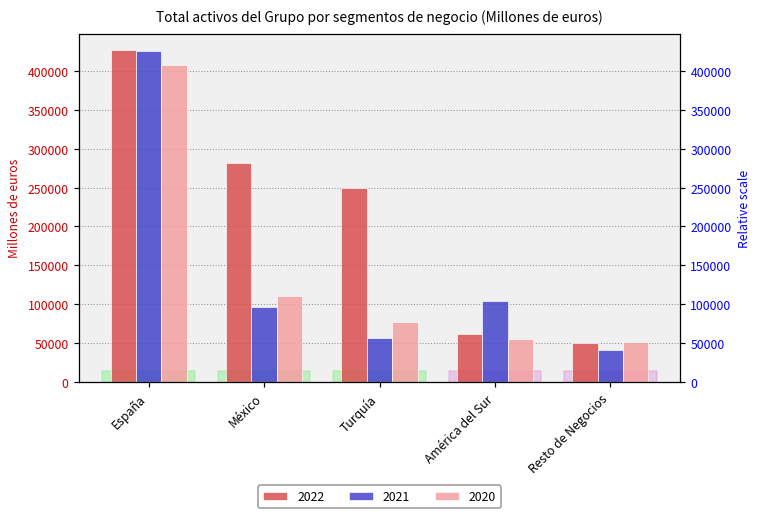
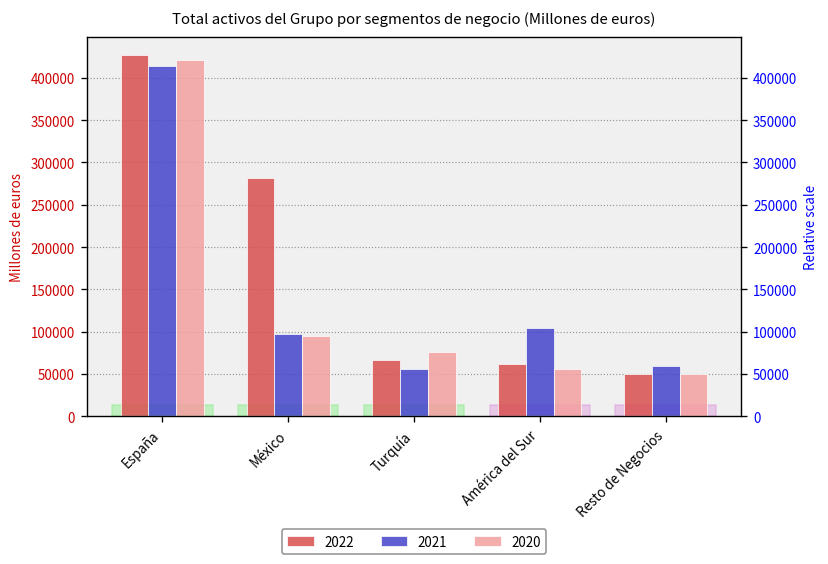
  {
    "2022": {
      "España": 430000,
      "México": 280000,
-     "Turquía": 250000,
+     "Turquía": 70000,
      "América del Sur": 60000,
      "Resto de Negocios": 50000
    },
    "2021": {
-     "España": 430000,
+     "España": 410000,
      "México": 100000,
      "Turquía": 60000,
      "América del Sur": 100000,
-     "Resto de Negocios": 40000
+     "Resto de Negocios": 60000
    },
    "2020": {
-     "España": 410000,
-     "México": 110000,
+     "España": 420000,
+     "México": 100000,
      "Turquía": 80000,
      "América del Sur": 60000,
      "Resto de Negocios": 50000
    }
  }
